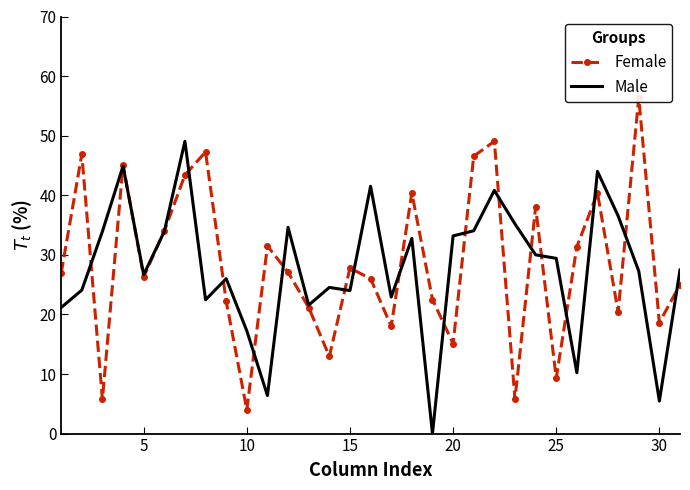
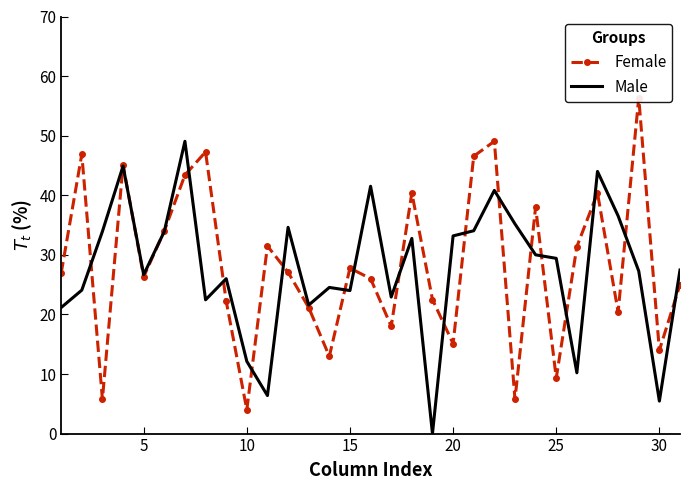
  {
    "Female": {
      "10": 4,
      "15": 28,
      "20": 15,
      "25": 9,
-     "30": 19
+     "30": 14
    },
    "Male": {
-     "10": 17,
+     "10": 12,
      "15": 24,
      "20": 33,
      "25": 29,
      "30": 5
    }
  }
